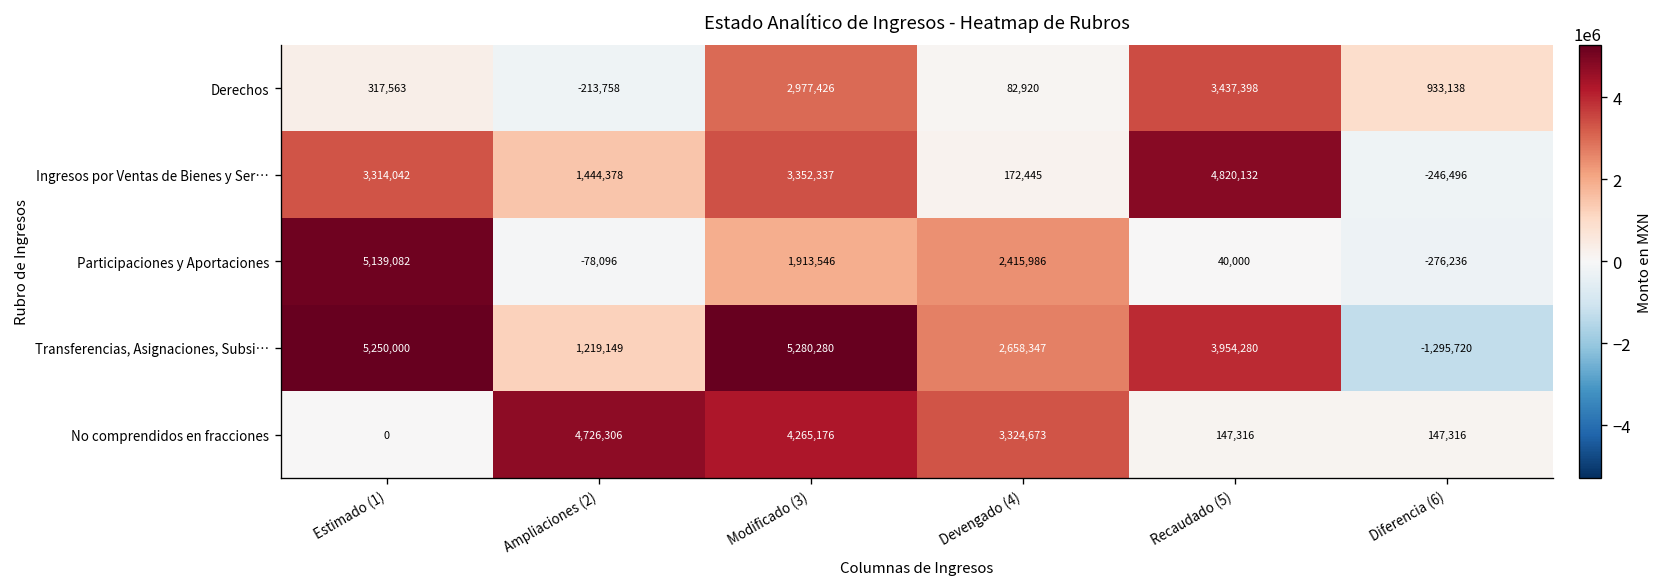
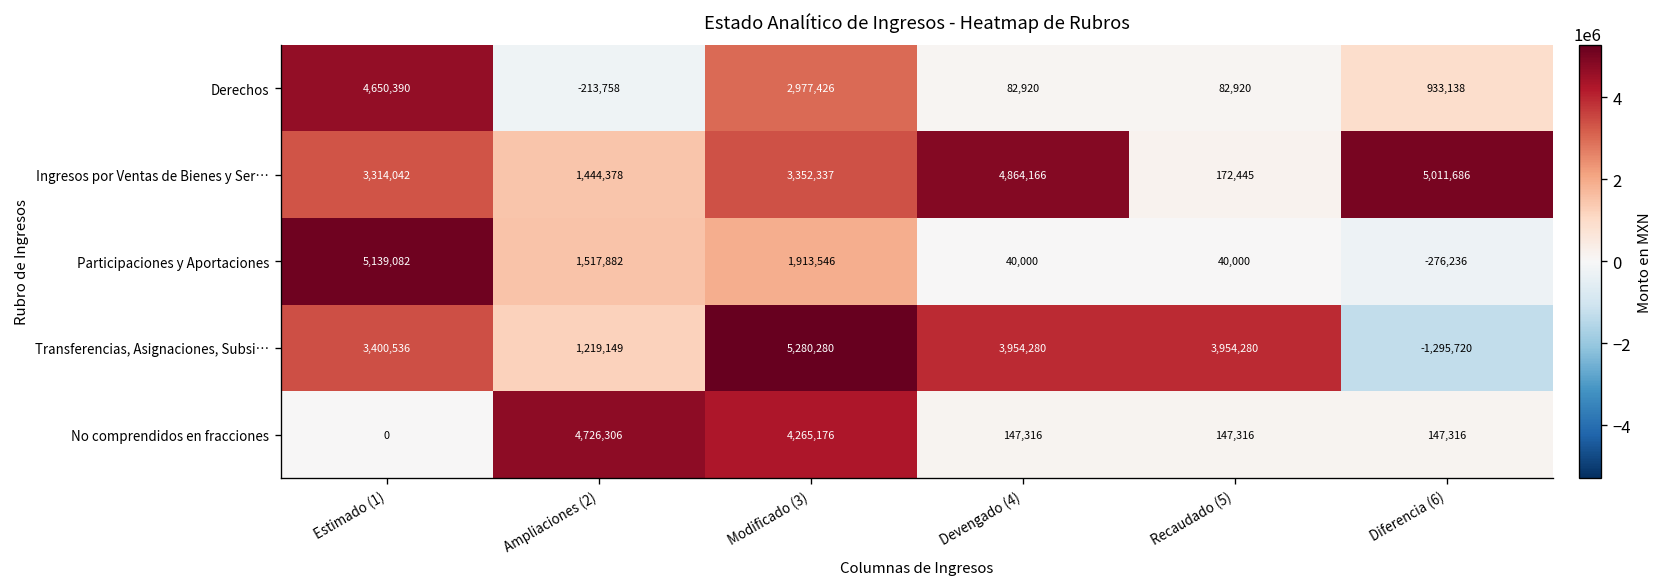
  {
    "Derechos": {
-     "Estimado (1)": "317,563",
+     "Estimado (1)": "4,650,390",
      "Ampliaciones (2)": "-213,758",
      "Modificado (3)": "2,977,426",
      "Devengado (4)": "82,920",
-     "Recaudado (5)": "3,437,398",
+     "Recaudado (5)": "82,920",
      "Diferencia (6)": "933,138"
    },
    "Ingresos por Ventas de Bienes y Ser…": {
      "Estimado (1)": "3,314,042",
      "Ampliaciones (2)": "1,444,378",
      "Modificado (3)": "3,352,337",
-     "Devengado (4)": "172,445",
-     "Recaudado (5)": "4,820,132",
-     "Diferencia (6)": "-246,496"
+     "Devengado (4)": "4,864,166",
+     "Recaudado (5)": "172,445",
+     "Diferencia (6)": "5,011,686"
    },
    "Participaciones y Aportaciones": {
      "Estimado (1)": "5,139,082",
-     "Ampliaciones (2)": "-78,096",
+     "Ampliaciones (2)": "1,517,882",
      "Modificado (3)": "1,913,546",
-     "Devengado (4)": "2,415,986",
+     "Devengado (4)": "40,000",
      "Recaudado (5)": "40,000",
      "Diferencia (6)": "-276,236"
    },
    "Transferencias, Asignaciones, Subsi…": {
-     "Estimado (1)": "5,250,000",
+     "Estimado (1)": "3,400,536",
      "Ampliaciones (2)": "1,219,149",
      "Modificado (3)": "5,280,280",
-     "Devengado (4)": "2,658,347",
+     "Devengado (4)": "3,954,280",
      "Recaudado (5)": "3,954,280",
      "Diferencia (6)": "-1,295,720"
    },
    "No comprendidos en fracciones": {
      "Estimado (1)": "0",
      "Ampliaciones (2)": "4,726,306",
      "Modificado (3)": "4,265,176",
-     "Devengado (4)": "3,324,673",
+     "Devengado (4)": "147,316",
      "Recaudado (5)": "147,316",
      "Diferencia (6)": "147,316"
    }
  }
